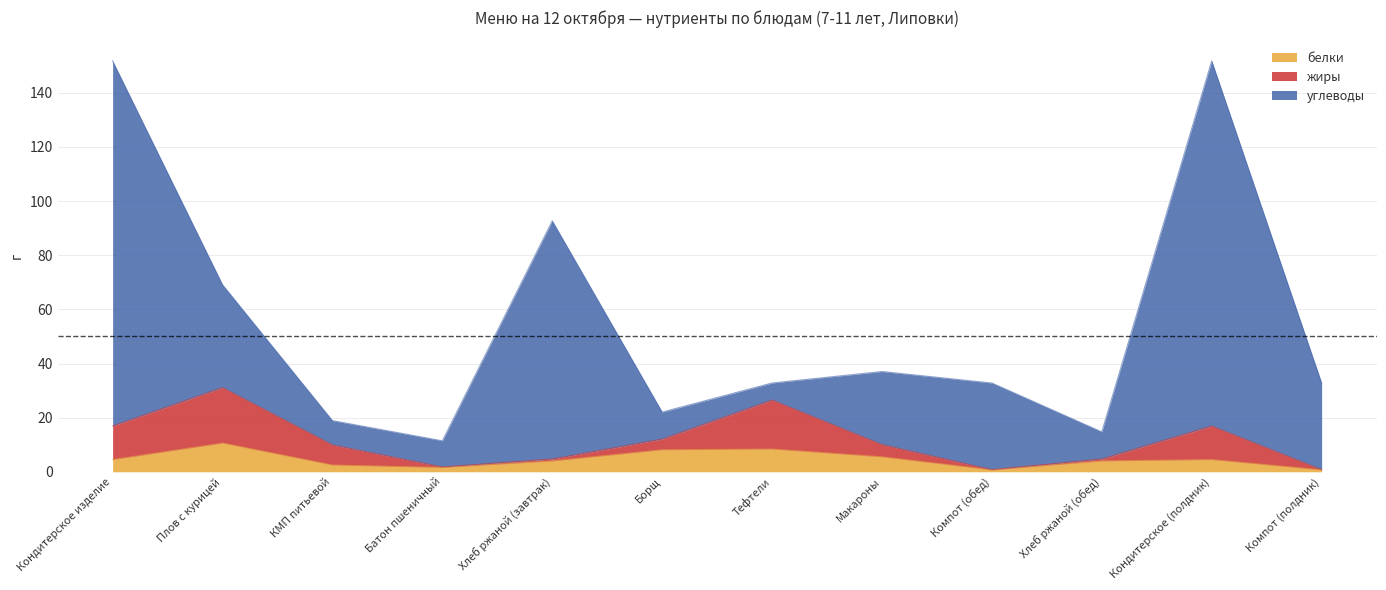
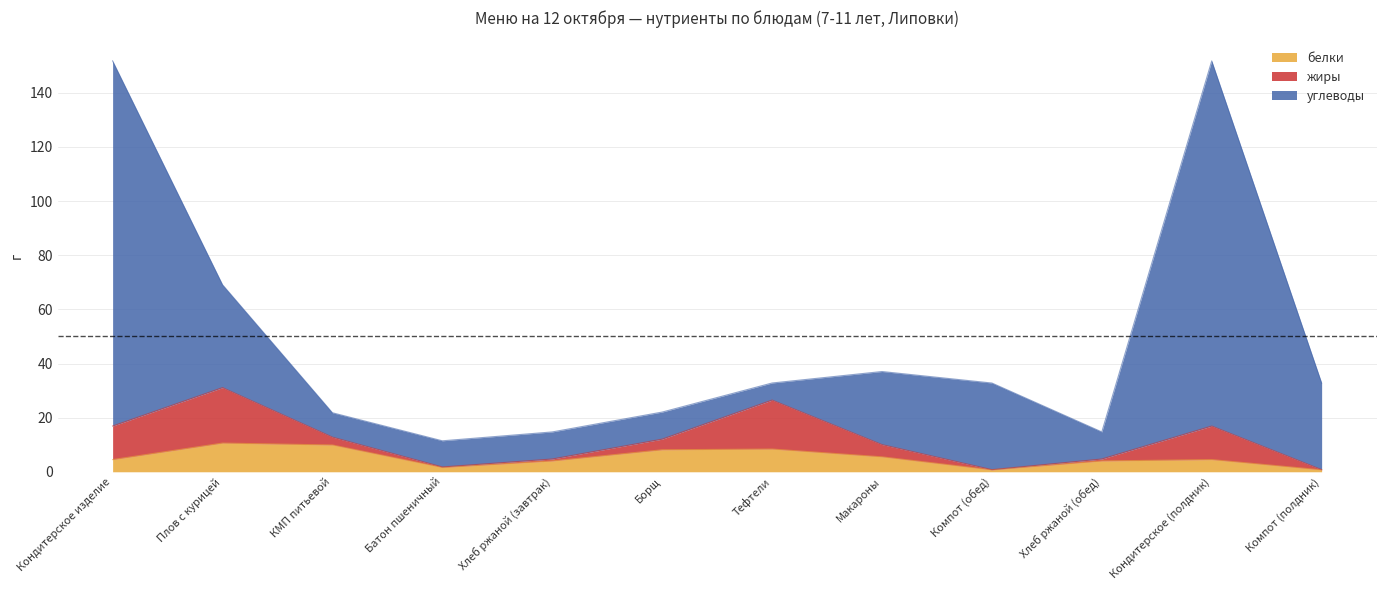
  {
    "белки": {
      "Кондитерское изделие": 5,
      "Плов с курицей": 11,
-     "КМП питьевой": 3,
+     "КМП питьевой": 10,
      "Борщ": 8,
      "Тефтели": 8,
      "Макароны": 6,
      "Кондитерское (полдник)": 5
    },
    "жиры": {
      "Кондитерское изделие": 12,
      "Плов с курицей": 21,
-     "КМП питьевой": 7,
+     "КМП питьевой": 3,
      "Борщ": 4,
      "Тефтели": 18,
      "Макароны": 5,
      "Кондитерское (полдник)": 12
    },
    "углеводы": {
      "Кондитерское изделие": 135,
      "Плов с курицей": 38,
      "КМП питьевой": 9,
      "Батон пшеничный": 10,
-     "Хлеб ржаной (завтрак)": 88,
+     "Хлеб ржаной (завтрак)": 10,
      "Борщ": 10,
      "Тефтели": 6,
      "Макароны": 27,
      "Компот (обед)": 32,
      "Хлеб ржаной (обед)": 10,
      "Кондитерское (полдник)": 135,
      "Компот (полдник)": 32
    }
  }
